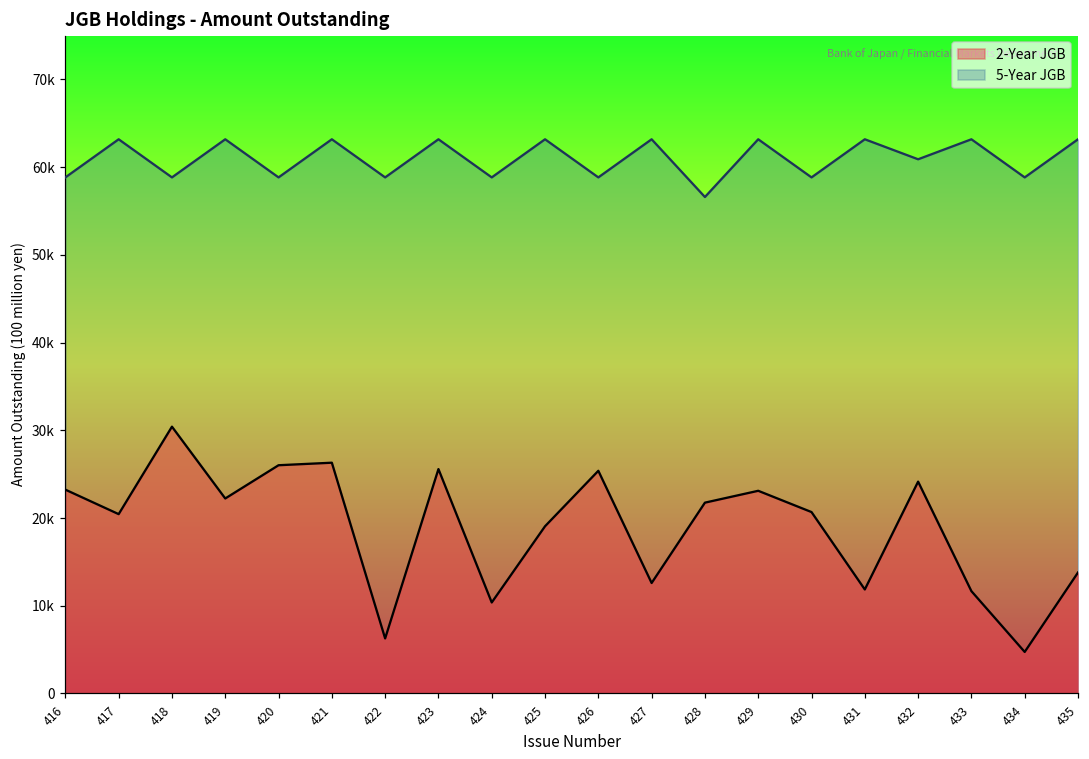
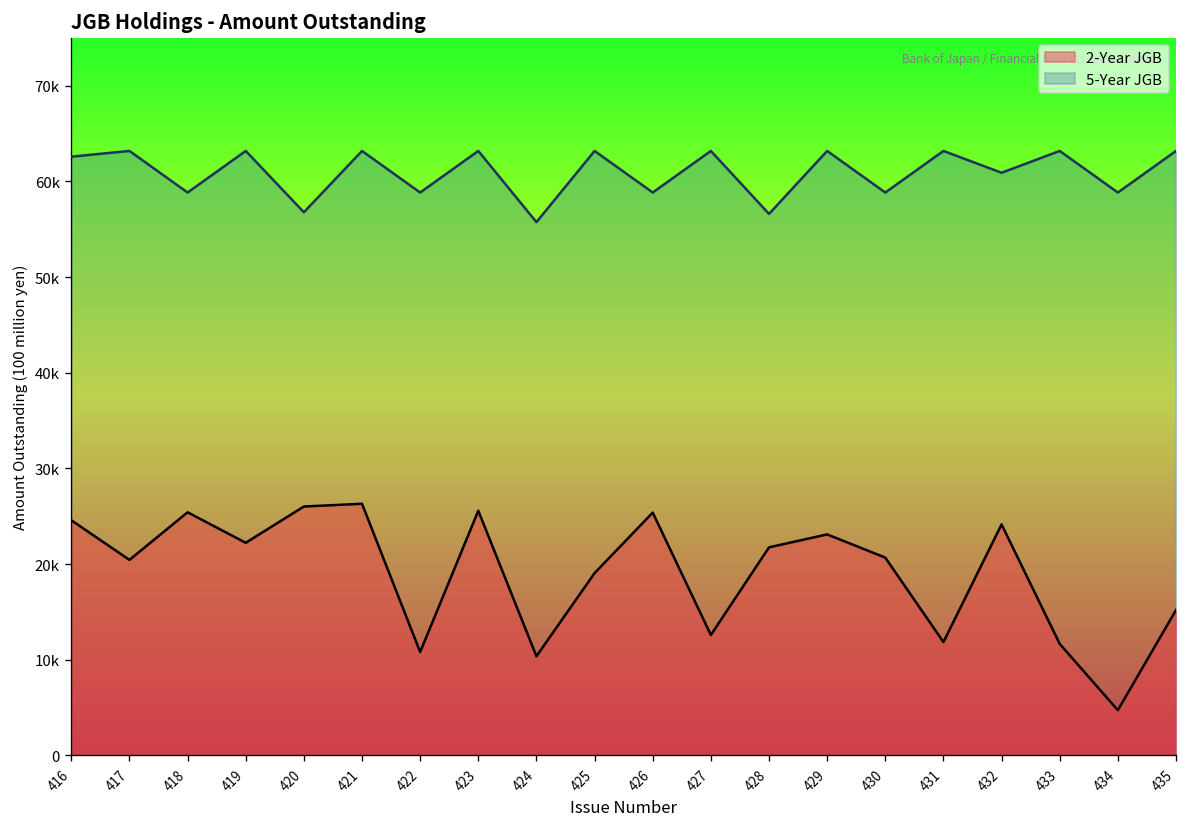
  {
    "2-Year JGB": {
-     "416": 23000,
+     "416": 25000,
      "417": 20000,
-     "418": 30000,
+     "418": 25000,
      "419": 22000,
      "420": 26000,
      "421": 26000,
-     "422": 6000,
+     "422": 11000,
      "423": 26000,
      "424": 10000,
      "425": 19000,
      "426": 25000,
      "427": 13000,
      "428": 22000,
      "429": 23000,
      "430": 21000,
      "431": 12000,
      "432": 24000,
      "433": 12000,
      "434": 5000,
-     "435": 14000
+     "435": 15000
    },
    "5-Year JGB": {
-     "416": 59000,
+     "416": 63000,
      "417": 63000,
      "418": 59000,
      "419": 63000,
-     "420": 59000,
+     "420": 57000,
      "421": 63000,
      "422": 59000,
      "423": 63000,
-     "424": 59000,
+     "424": 56000,
      "425": 63000,
      "426": 59000,
      "427": 63000,
      "428": 57000,
      "429": 63000,
      "430": 59000,
      "431": 63000,
      "432": 61000,
      "433": 63000,
      "434": 59000,
      "435": 63000
    }
  }
